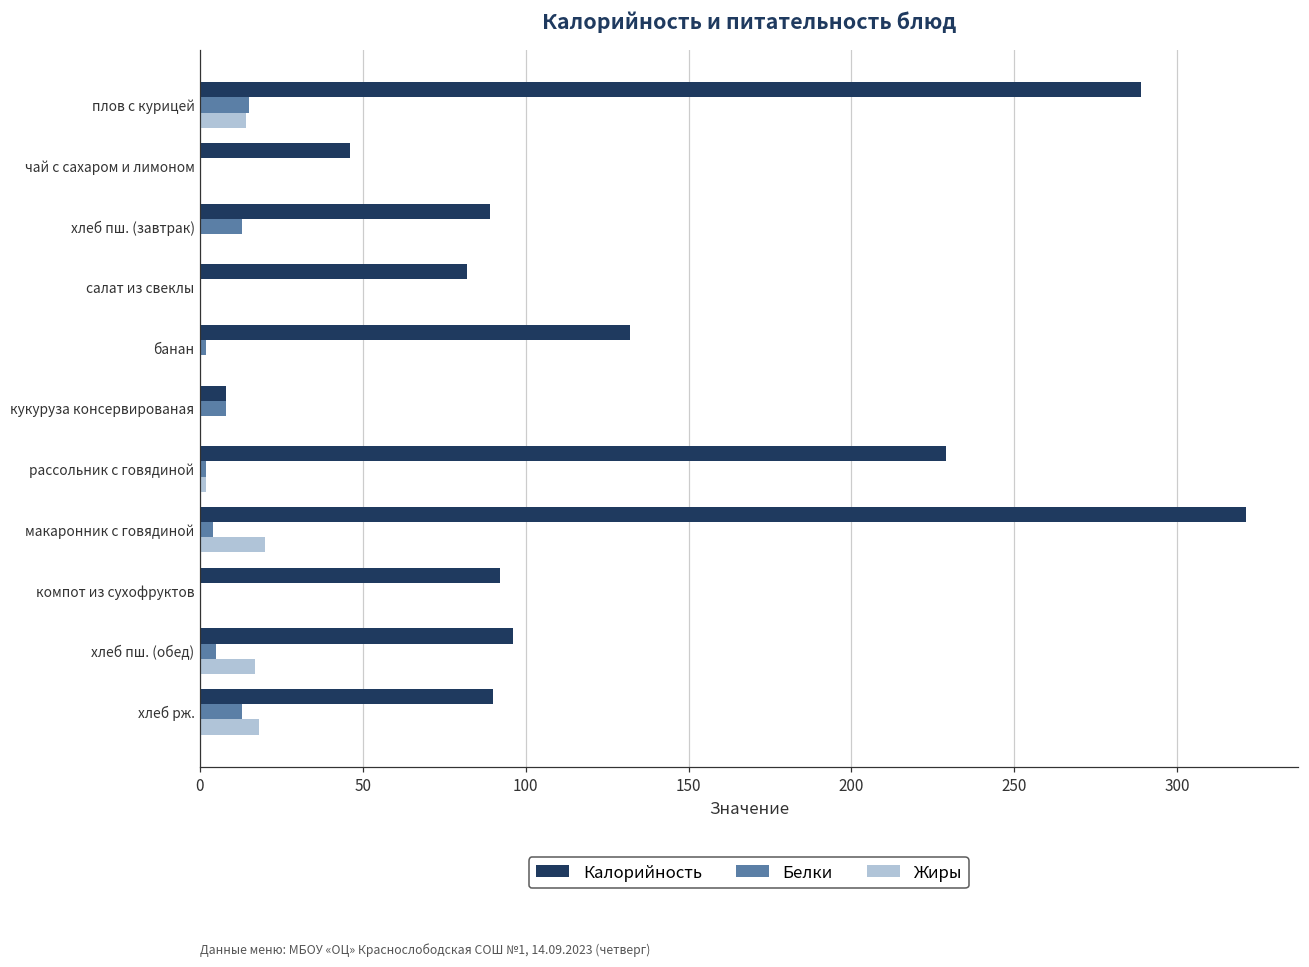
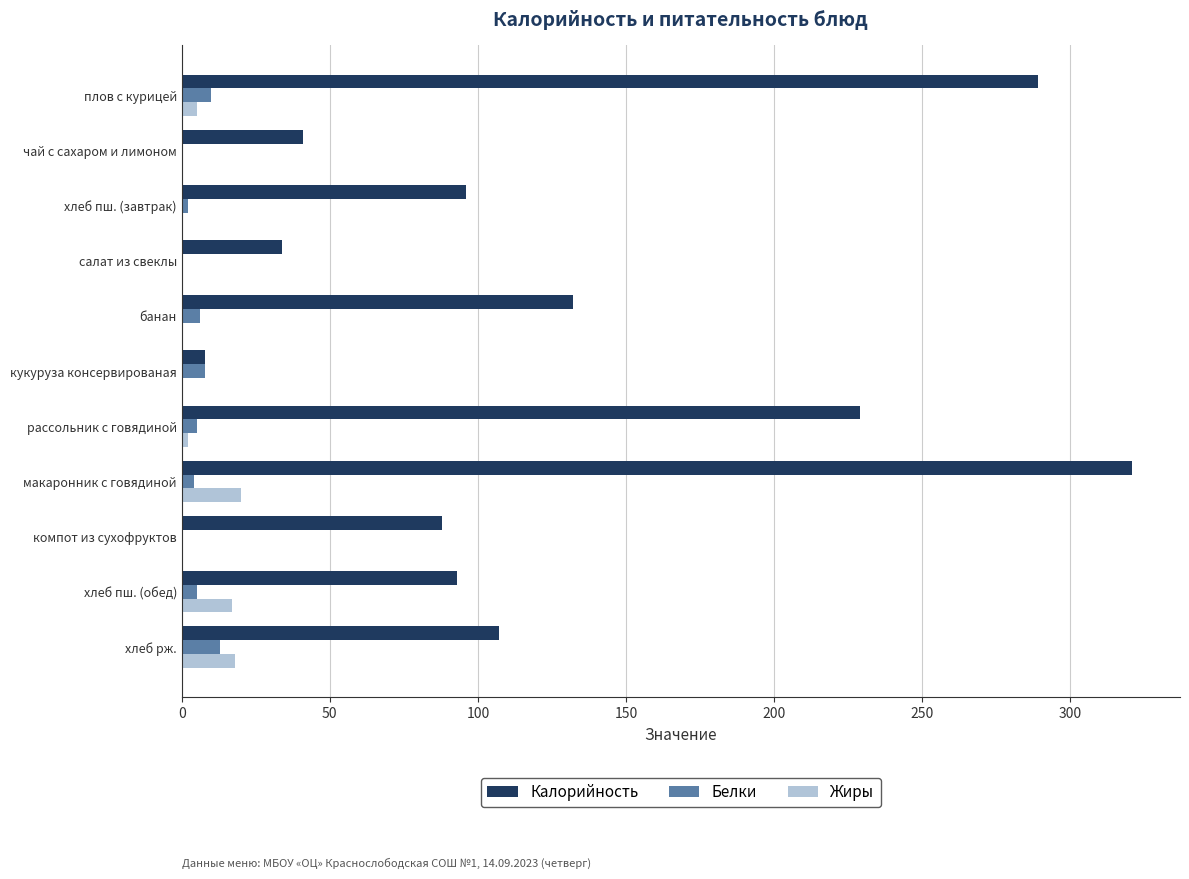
  {
    "Калорийность": {
      "плов с курицей": 289,
-     "чай с сахаром и лимоном": 46,
-     "хлеб пш. (завтрак)": 89,
-     "салат из свеклы": 82,
+     "чай с сахаром и лимоном": 41,
+     "хлеб пш. (завтрак)": 96,
+     "салат из свеклы": 34,
      "банан": 132,
      "кукуруза консервированая": 8,
      "рассольник с говядиной": 229,
      "макаронник с говядиной": 321,
-     "компот из сухофруктов": 92,
-     "хлеб пш. (обед)": 96,
-     "хлеб рж.": 90
+     "компот из сухофруктов": 88,
+     "хлеб пш. (обед)": 93,
+     "хлеб рж.": 107
    },
    "Белки": {
-     "плов с курицей": 15,
+     "плов с курицей": 10,
      "чай с сахаром и лимоном": 0,
-     "хлеб пш. (завтрак)": 13,
+     "хлеб пш. (завтрак)": 2,
      "салат из свеклы": 0,
-     "банан": 2,
+     "банан": 6,
      "кукуруза консервированая": 8,
-     "рассольник с говядиной": 2,
+     "рассольник с говядиной": 5,
      "макаронник с говядиной": 4,
      "компот из сухофруктов": 0,
      "хлеб пш. (обед)": 5,
      "хлеб рж.": 13
    },
    "Жиры": {
-     "плов с курицей": 14,
+     "плов с курицей": 5,
      "чай с сахаром и лимоном": 0,
      "хлеб пш. (завтрак)": 0,
      "салат из свеклы": 0,
      "банан": 0,
      "кукуруза консервированая": 0,
      "рассольник с говядиной": 2,
      "макаронник с говядиной": 20,
      "компот из сухофруктов": 0,
      "хлеб пш. (обед)": 17,
      "хлеб рж.": 18
    }
  }
